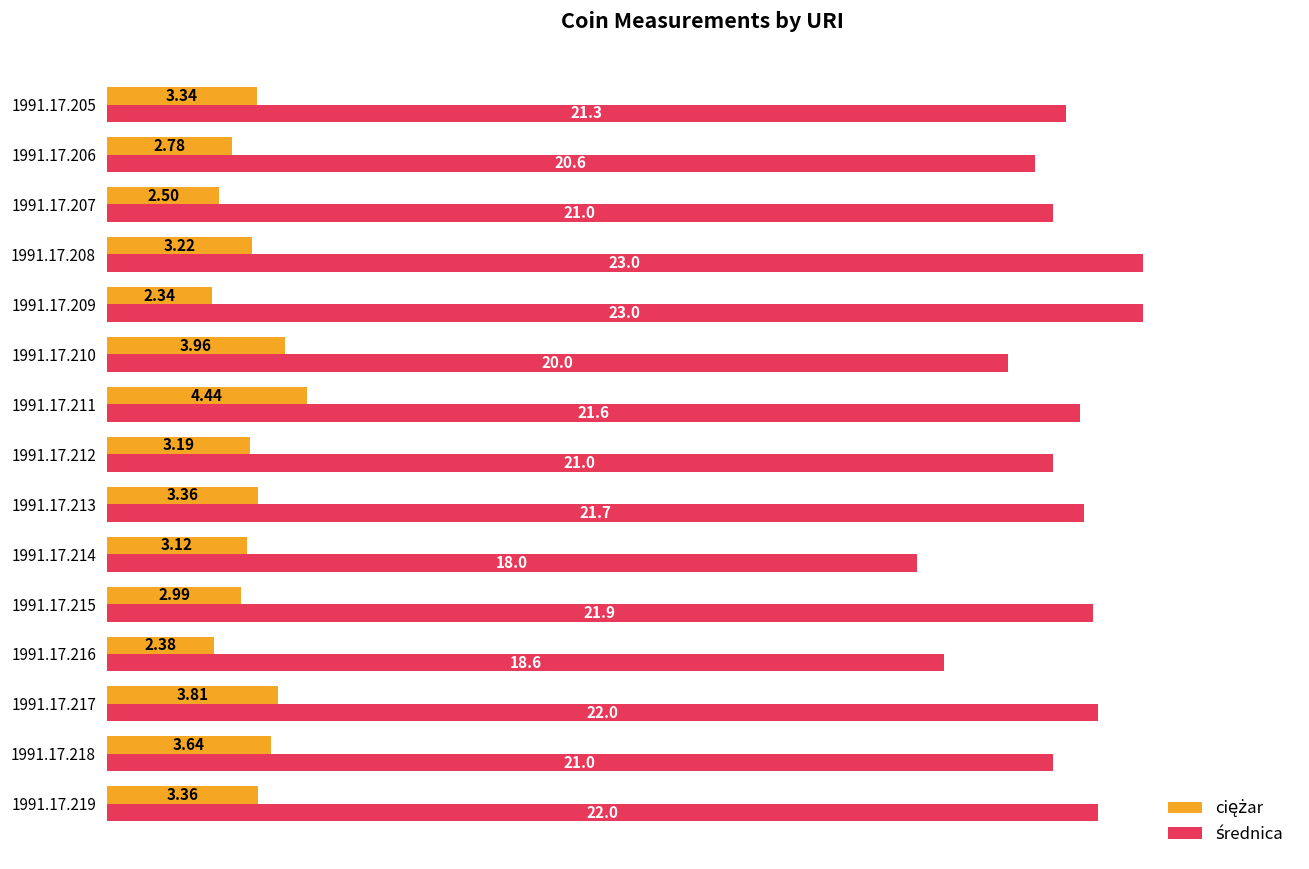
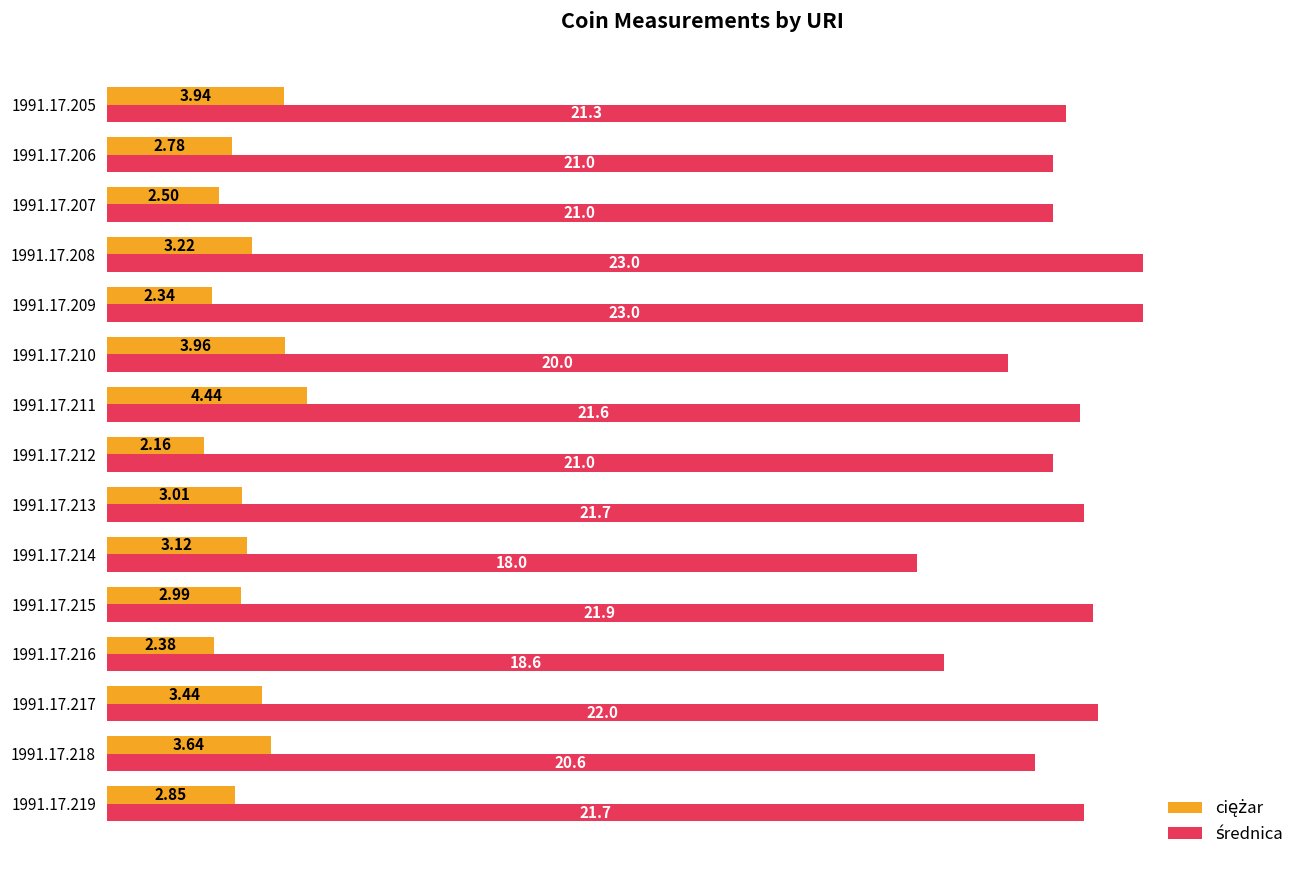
  {
    "ciężar": {
-     "1991.17.205": 3.34,
+     "1991.17.205": 3.94,
      "1991.17.206": 2.78,
      "1991.17.207": 2.50,
      "1991.17.208": 3.22,
      "1991.17.209": 2.34,
      "1991.17.210": 3.96,
      "1991.17.211": 4.44,
-     "1991.17.212": 3.19,
-     "1991.17.213": 3.36,
+     "1991.17.212": 2.16,
+     "1991.17.213": 3.01,
      "1991.17.214": 3.12,
      "1991.17.215": 2.99,
      "1991.17.216": 2.38,
-     "1991.17.217": 3.81,
+     "1991.17.217": 3.44,
      "1991.17.218": 3.64,
-     "1991.17.219": 3.36
+     "1991.17.219": 2.85
    },
    "średnica": {
      "1991.17.205": 21.3,
-     "1991.17.206": 20.6,
+     "1991.17.206": 21.0,
      "1991.17.207": 21.0,
      "1991.17.208": 23.0,
      "1991.17.209": 23.0,
      "1991.17.210": 20.0,
      "1991.17.211": 21.6,
      "1991.17.212": 21.0,
      "1991.17.213": 21.7,
      "1991.17.214": 18.0,
      "1991.17.215": 21.9,
      "1991.17.216": 18.6,
      "1991.17.217": 22.0,
-     "1991.17.218": 21.0,
-     "1991.17.219": 22.0
+     "1991.17.218": 20.6,
+     "1991.17.219": 21.7
    }
  }
